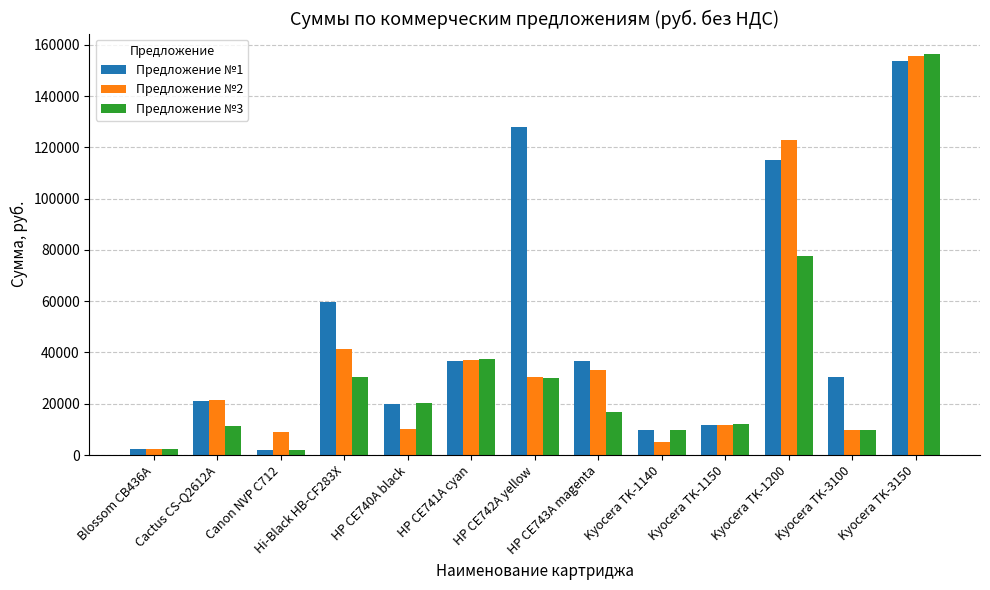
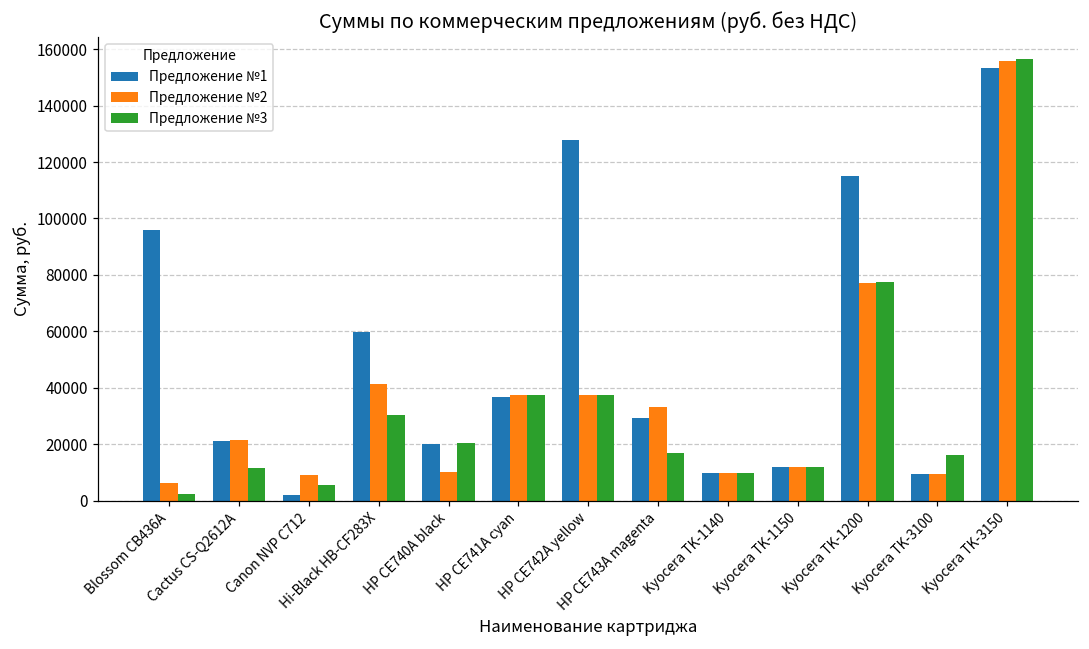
  {
    "Предложение №1": {
-     "Blossom CB436A": 2000,
+     "Blossom CB436A": 96000,
      "Cactus CS-Q2612A": 21000,
      "Canon NVP C712": 2000,
      "Hi-Black HB-CF283X": 60000,
      "HP CE740A black": 20000,
      "HP CE741A cyan": 37000,
      "HP CE742A yellow": 128000,
-     "HP CE743A magenta": 37000,
+     "HP CE743A magenta": 29000,
      "Kyocera TK-1140": 10000,
      "Kyocera TK-1150": 12000,
      "Kyocera TK-1200": 115000,
-     "Kyocera TK-3100": 30000,
+     "Kyocera TK-3100": 9000,
      "Kyocera TK-3150": 153000
    },
    "Предложение №2": {
-     "Blossom CB436A": 2000,
+     "Blossom CB436A": 6000,
      "Cactus CS-Q2612A": 21000,
      "Canon NVP C712": 9000,
      "Hi-Black HB-CF283X": 41000,
      "HP CE740A black": 10000,
      "HP CE741A cyan": 37000,
-     "HP CE742A yellow": 30000,
+     "HP CE742A yellow": 37000,
      "HP CE743A magenta": 33000,
-     "Kyocera TK-1140": 5000,
+     "Kyocera TK-1140": 10000,
      "Kyocera TK-1150": 12000,
-     "Kyocera TK-1200": 123000,
+     "Kyocera TK-1200": 77000,
      "Kyocera TK-3100": 10000,
      "Kyocera TK-3150": 156000
    },
    "Предложение №3": {
      "Blossom CB436A": 2000,
      "Cactus CS-Q2612A": 11000,
-     "Canon NVP C712": 2000,
+     "Canon NVP C712": 6000,
      "Hi-Black HB-CF283X": 30000,
      "HP CE740A black": 20000,
      "HP CE741A cyan": 37000,
-     "HP CE742A yellow": 30000,
+     "HP CE742A yellow": 37000,
      "HP CE743A magenta": 17000,
      "Kyocera TK-1140": 10000,
      "Kyocera TK-1150": 12000,
      "Kyocera TK-1200": 78000,
-     "Kyocera TK-3100": 10000,
+     "Kyocera TK-3100": 16000,
      "Kyocera TK-3150": 157000
    }
  }
